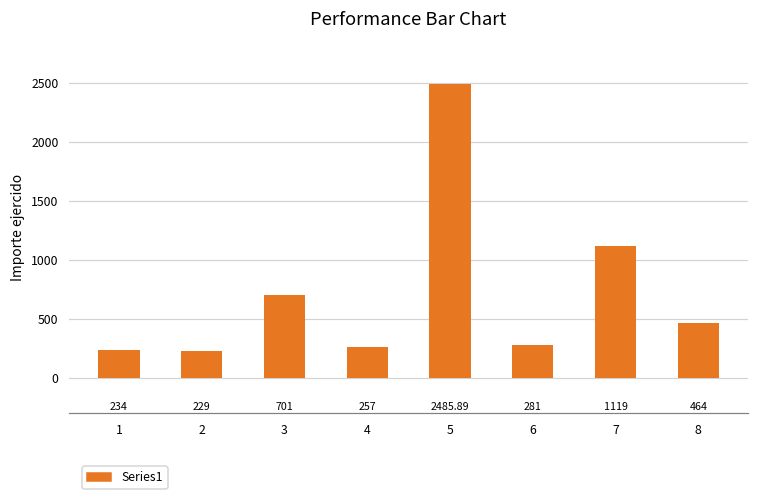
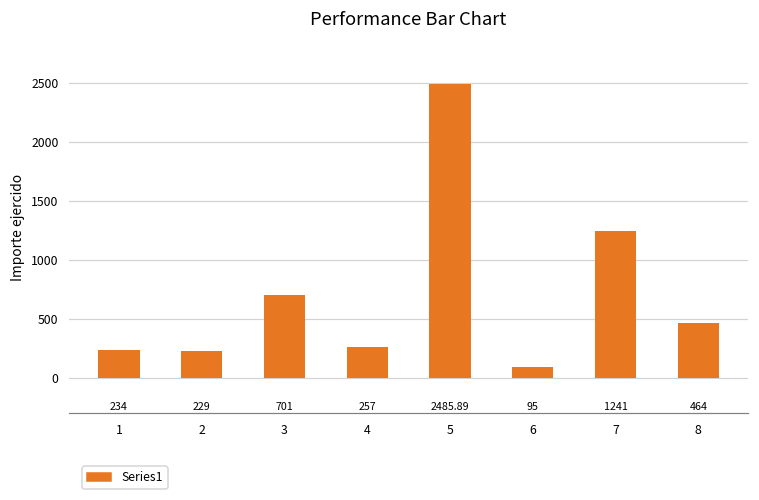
  {
-   "6": 281,
-   "7": 1119
+   "6": 95,
+   "7": 1241
  }
